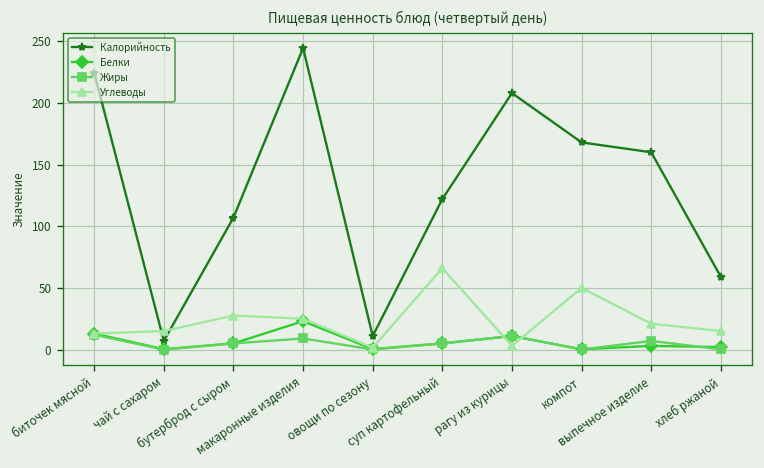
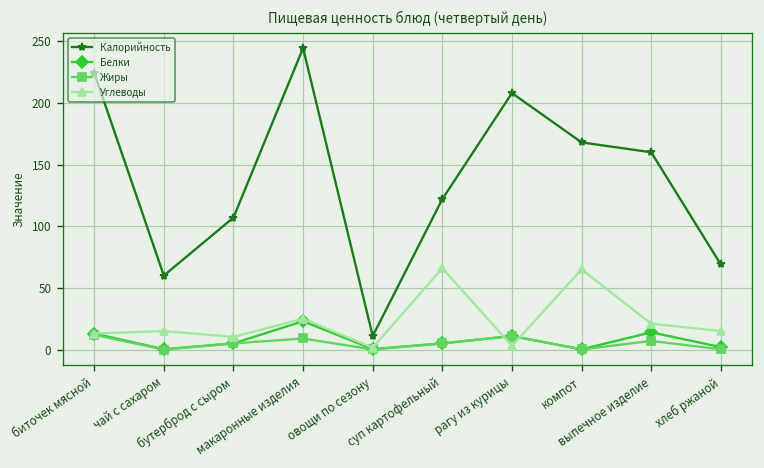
  {
    "Калорийность": {
-     "чай с сахаром": 7,
+     "чай с сахаром": 60,
      "бутерброд с сыром": 107,
      "макаронные изделия": 245,
      "овощи по сезону": 11,
      "суп картофельный": 122,
      "рагу из курицы": 208,
      "компот": 168,
      "выпечное изделие": 160,
-     "хлеб ржаной": 59
+     "хлеб ржаной": 69
    },
    "Белки": {
-     "выпечное изделие": 3
+     "выпечное изделие": 14
    },
    "Жиры": {
      "макаронные изделия": 9,
      "выпечное изделие": 7
    },
    "Углеводы": {
      "чай с сахаром": 15,
-     "бутерброд с сыром": 28,
+     "бутерброд с сыром": 10,
      "суп картофельный": 66,
      "рагу из курицы": 3,
-     "компот": 50,
+     "компот": 65,
      "выпечное изделие": 21,
      "хлеб ржаной": 15
    }
  }
